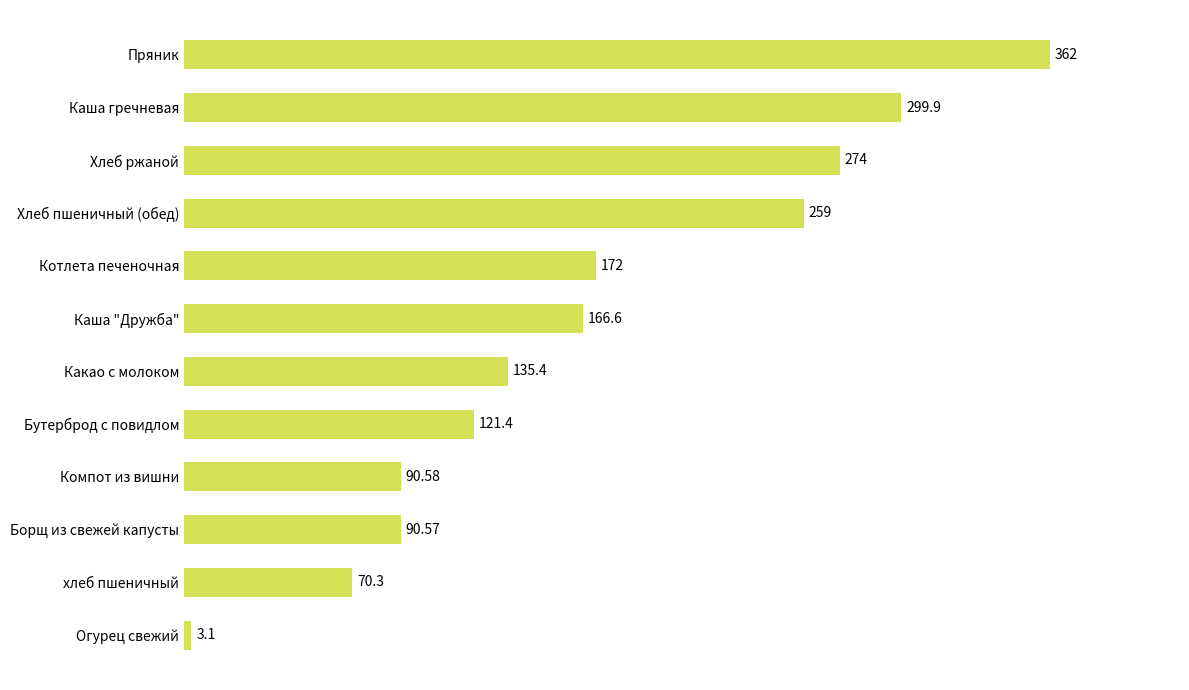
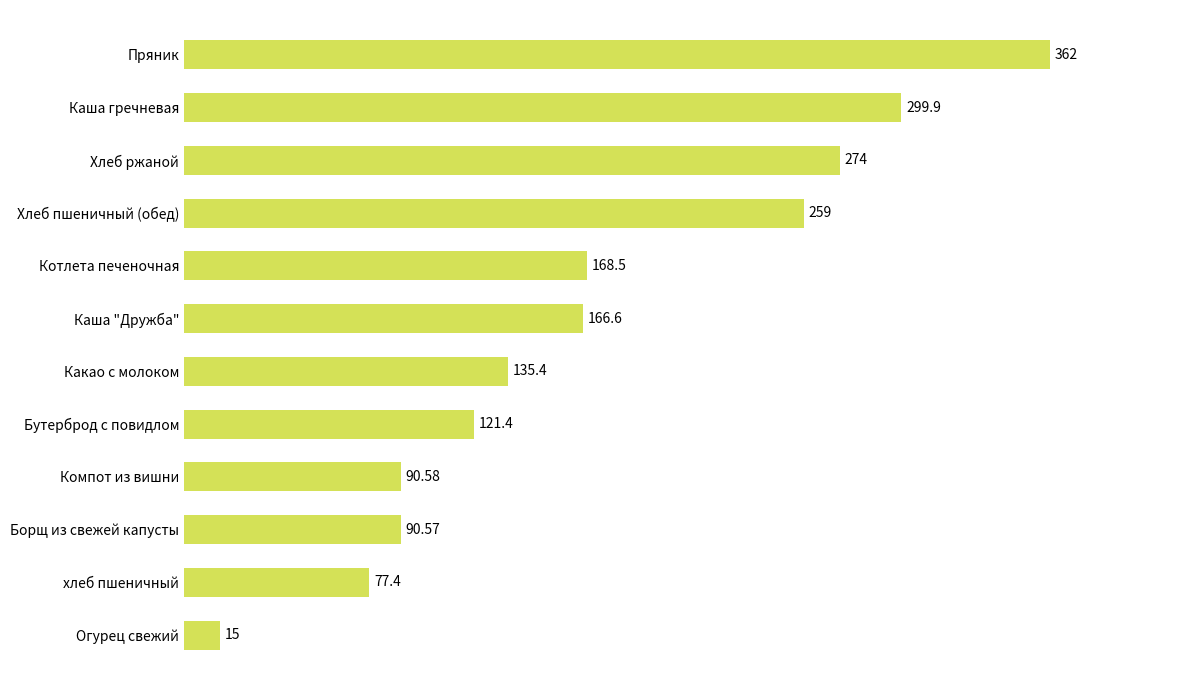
  {
    "Пряник": 362,
    "Каша гречневая": 299.9,
    "Хлеб ржаной": 274,
    "Хлеб пшеничный (обед)": 259,
-   "Котлета печеночная": 172,
+   "Котлета печеночная": 168.5,
    "Каша \"Дружба\"": 166.6,
    "Какао с молоком": 135.4,
    "Бутерброд с повидлом": 121.4,
    "Компот из вишни": 90.58,
    "Борщ из свежей капусты": 90.57,
-   "хлеб пшеничный": 70.3,
-   "Огурец свежий": 3.1
+   "хлеб пшеничный": 77.4,
+   "Огурец свежий": 15
  }
